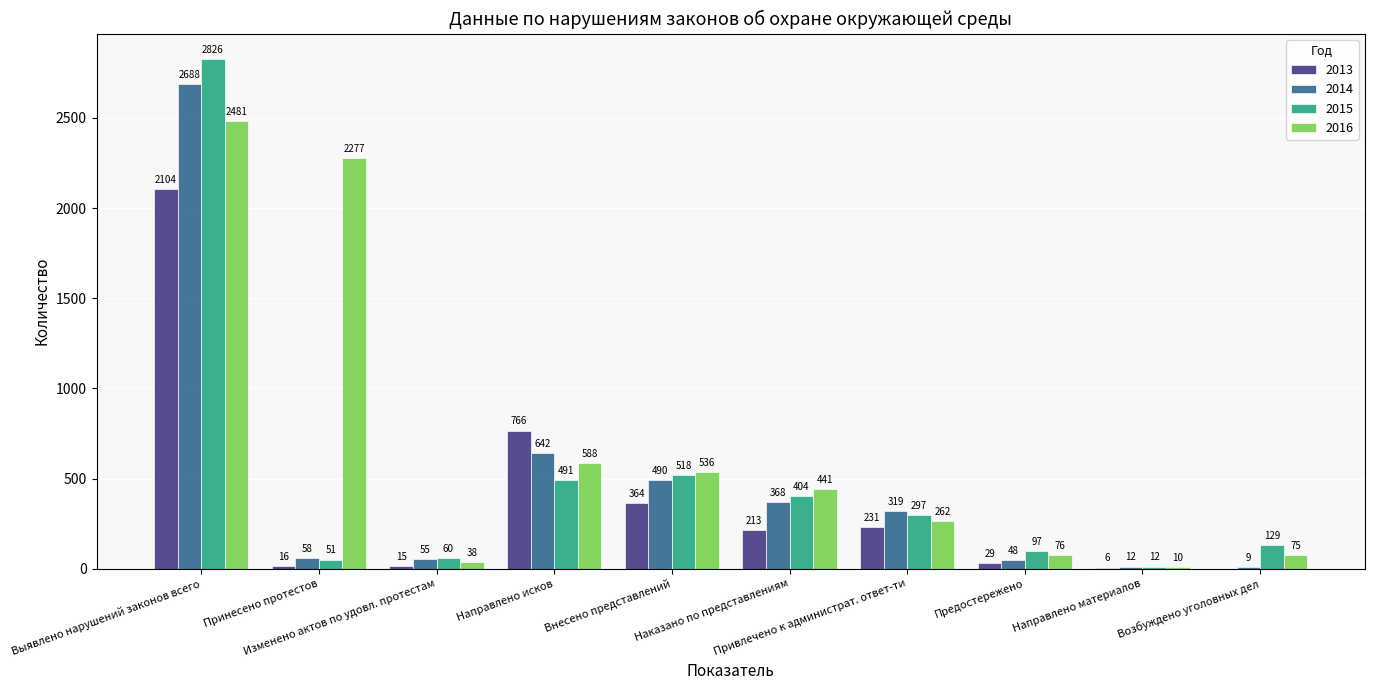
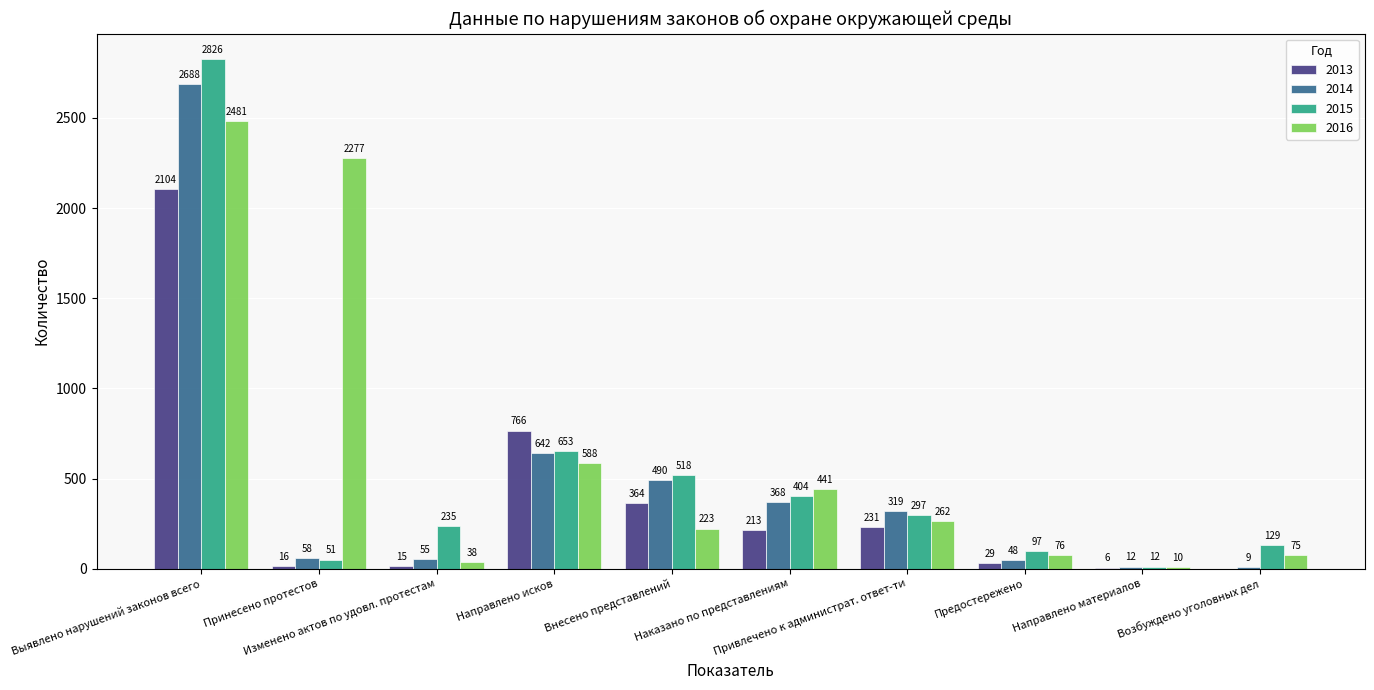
  {
    "2015": {
      "Выявлено нарушений законов всего": 2826,
      "Принесено протестов": 51,
-     "Изменено актов по удовл. протестам": 60,
-     "Направлено исков": 491,
+     "Изменено актов по удовл. протестам": 235,
+     "Направлено исков": 653,
      "Внесено представлений": 518,
      "Наказано по представлениям": 404,
      "Привлечено к администрат. ответ-ти": 297,
      "Предостережено": 97,
      "Направлено материалов": 12,
      "Возбуждено уголовных дел": 129
    },
    "2016": {
      "Выявлено нарушений законов всего": 2481,
      "Принесено протестов": 2277,
      "Изменено актов по удовл. протестам": 38,
      "Направлено исков": 588,
-     "Внесено представлений": 536,
+     "Внесено представлений": 223,
      "Наказано по представлениям": 441,
      "Привлечено к администрат. ответ-ти": 262,
      "Предостережено": 76,
      "Направлено материалов": 10,
      "Возбуждено уголовных дел": 75
    }
  }
